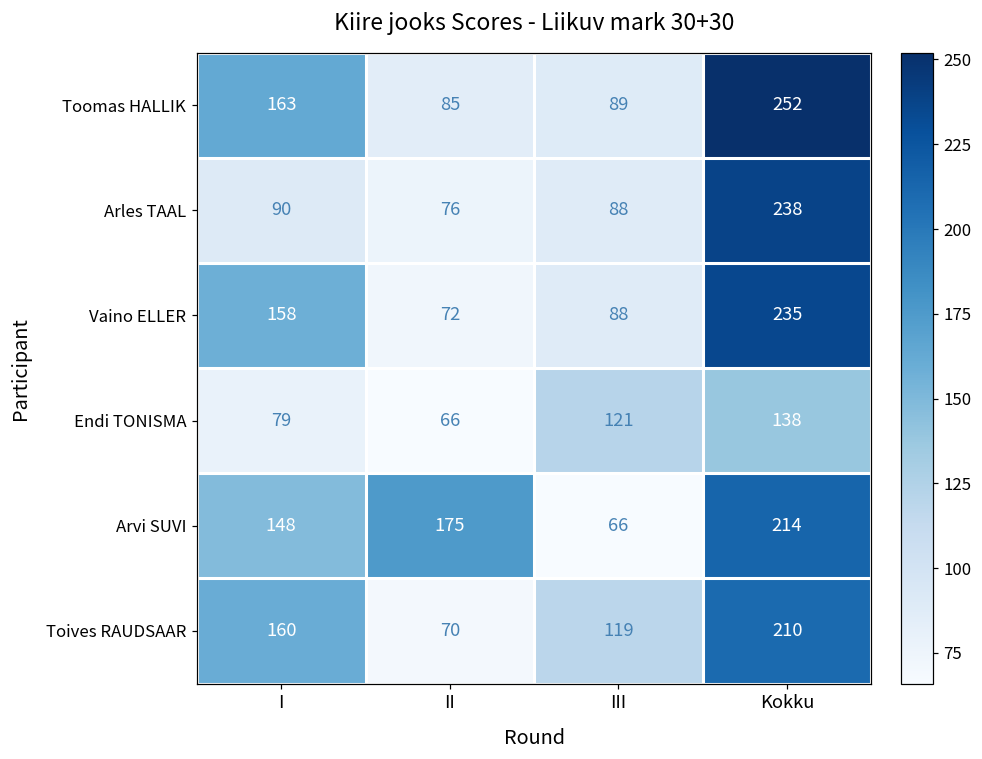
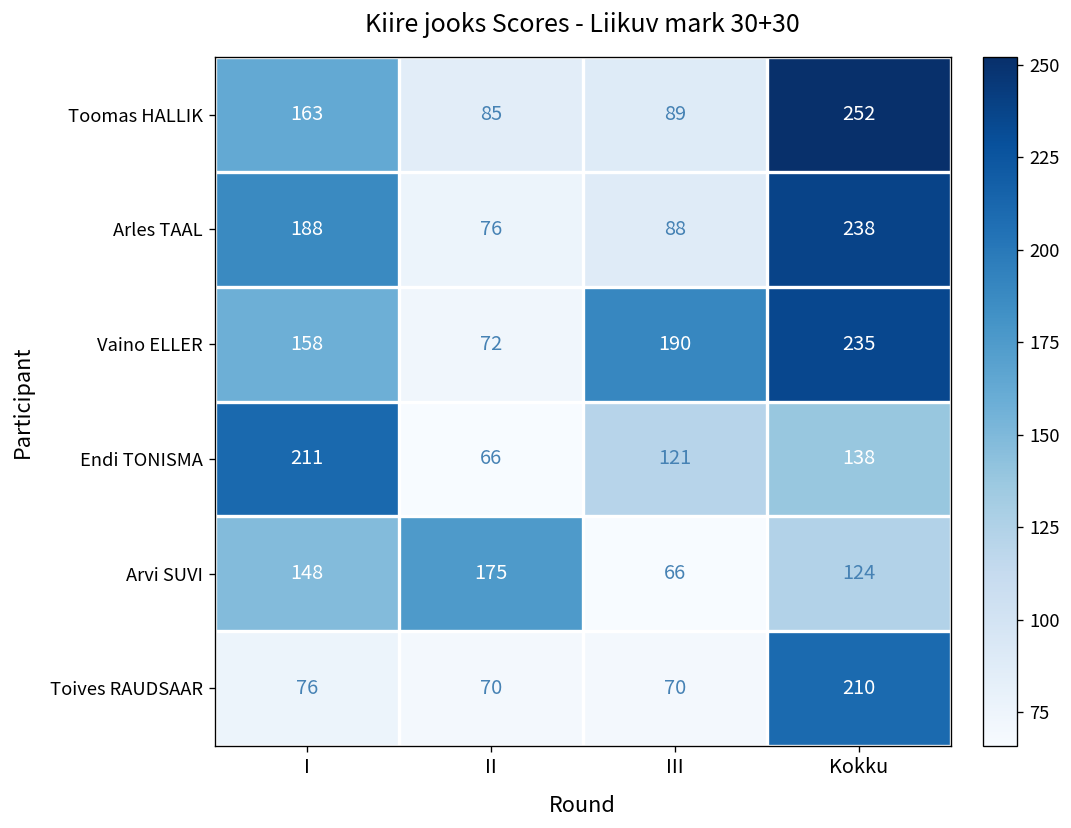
  {
    "Toomas HALLIK": {
      "I": 163,
      "II": 85,
      "III": 89,
      "Kokku": 252
    },
    "Arles TAAL": {
-     "I": 90,
+     "I": 188,
      "II": 76,
      "III": 88,
      "Kokku": 238
    },
    "Vaino ELLER": {
      "I": 158,
      "II": 72,
-     "III": 88,
+     "III": 190,
      "Kokku": 235
    },
    "Endi TONISMA": {
-     "I": 79,
+     "I": 211,
      "II": 66,
      "III": 121,
      "Kokku": 138
    },
    "Arvi SUVI": {
      "I": 148,
      "II": 175,
      "III": 66,
-     "Kokku": 214
+     "Kokku": 124
    },
    "Toives RAUDSAAR": {
-     "I": 160,
+     "I": 76,
      "II": 70,
-     "III": 119,
+     "III": 70,
      "Kokku": 210
    }
  }
